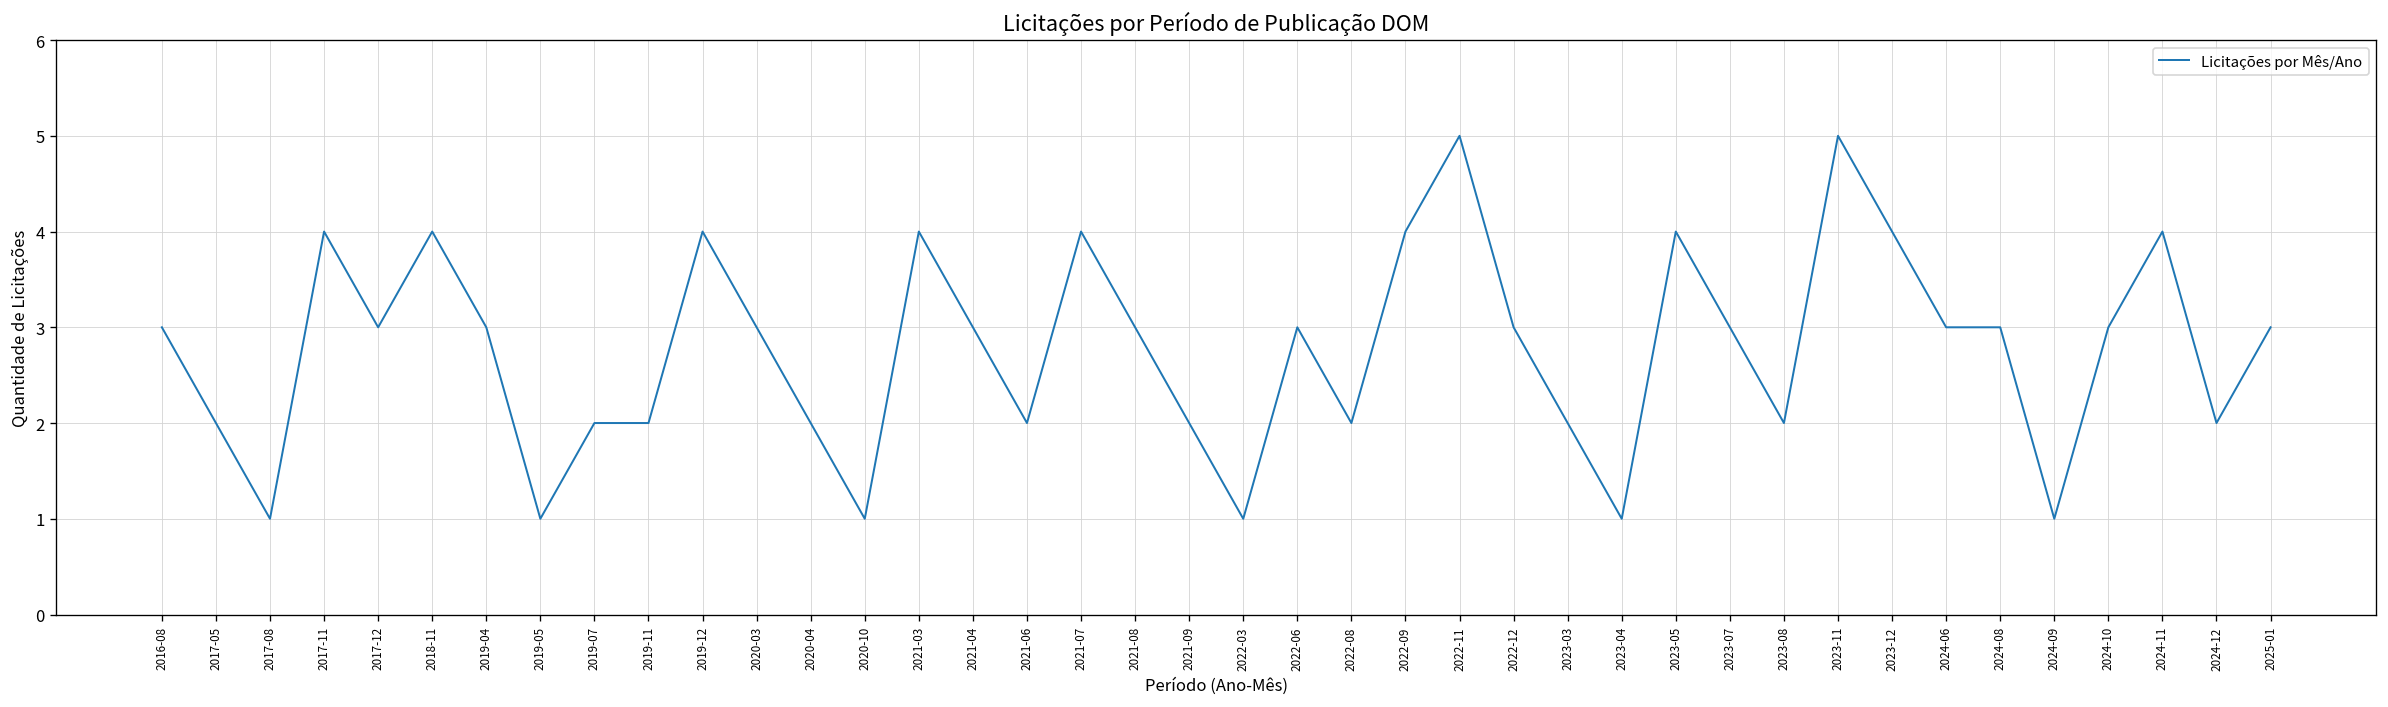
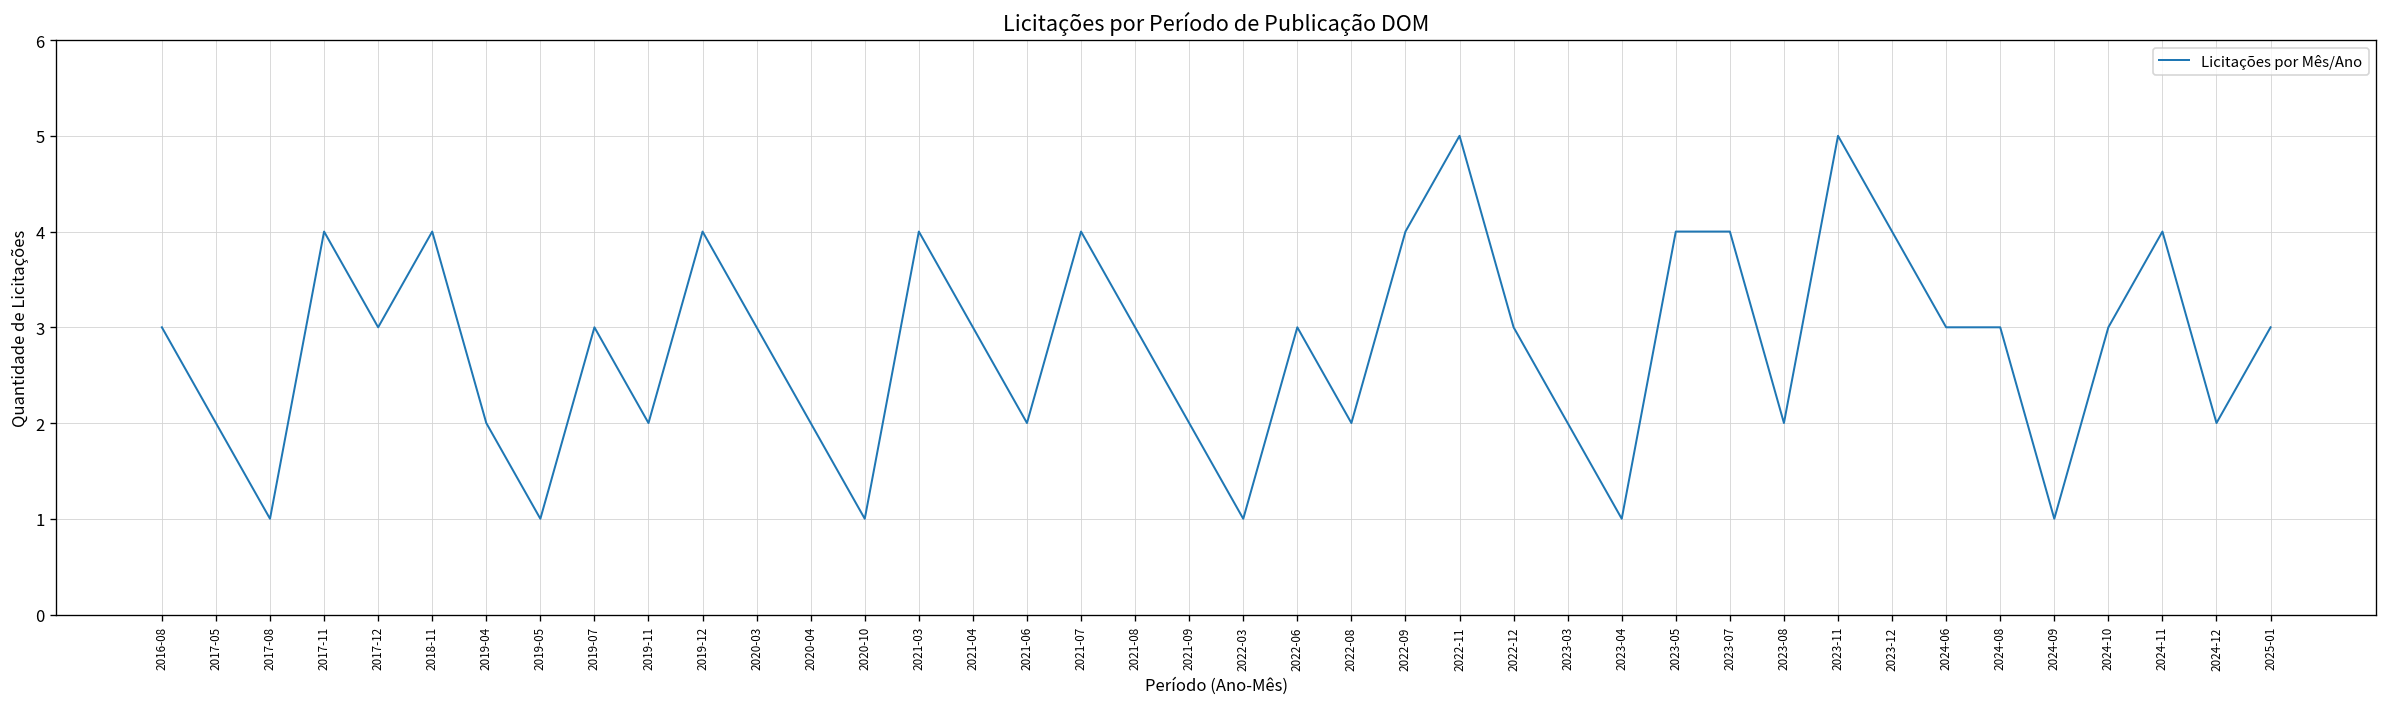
  {
    "2016-08": 3,
    "2017-05": 2,
    "2017-08": 1,
    "2017-11": 4,
    "2017-12": 3,
    "2018-11": 4,
-   "2019-04": 3,
+   "2019-04": 2,
    "2019-05": 1,
-   "2019-07": 2,
+   "2019-07": 3,
    "2019-11": 2,
    "2019-12": 4,
    "2020-03": 3,
    "2020-04": 2,
    "2020-10": 1,
    "2021-03": 4,
    "2021-04": 3,
    "2021-06": 2,
    "2021-07": 4,
    "2021-08": 3,
    "2021-09": 2,
    "2022-03": 1,
    "2022-06": 3,
    "2022-08": 2,
    "2022-09": 4,
    "2022-11": 5,
    "2022-12": 3,
    "2023-03": 2,
    "2023-04": 1,
    "2023-05": 4,
-   "2023-07": 3,
+   "2023-07": 4,
    "2023-08": 2,
    "2023-11": 5,
    "2023-12": 4,
    "2024-06": 3,
    "2024-08": 3,
    "2024-09": 1,
    "2024-10": 3,
    "2024-11": 4,
    "2024-12": 2,
    "2025-01": 3
  }
